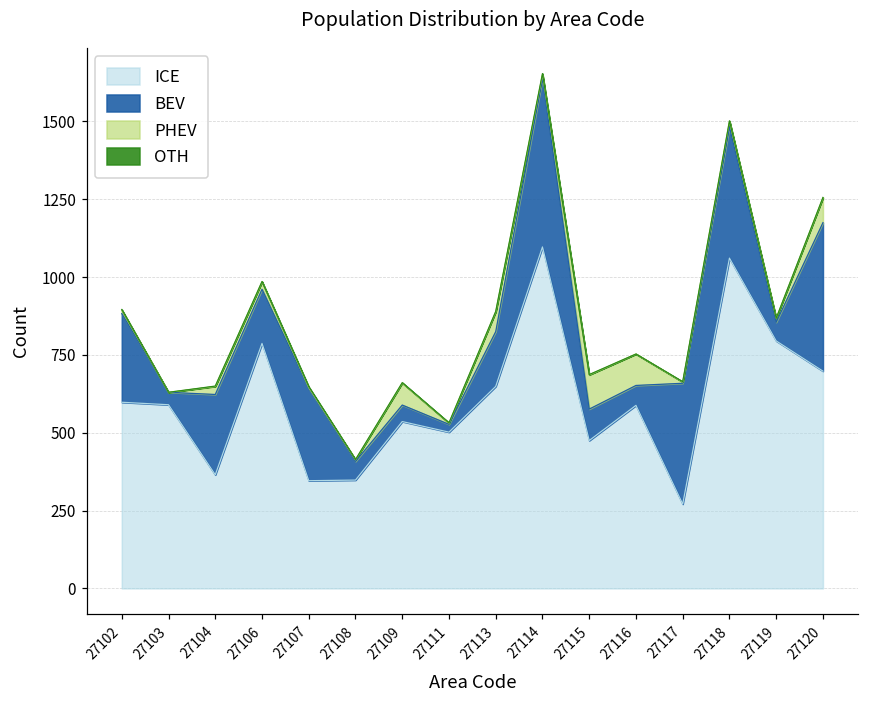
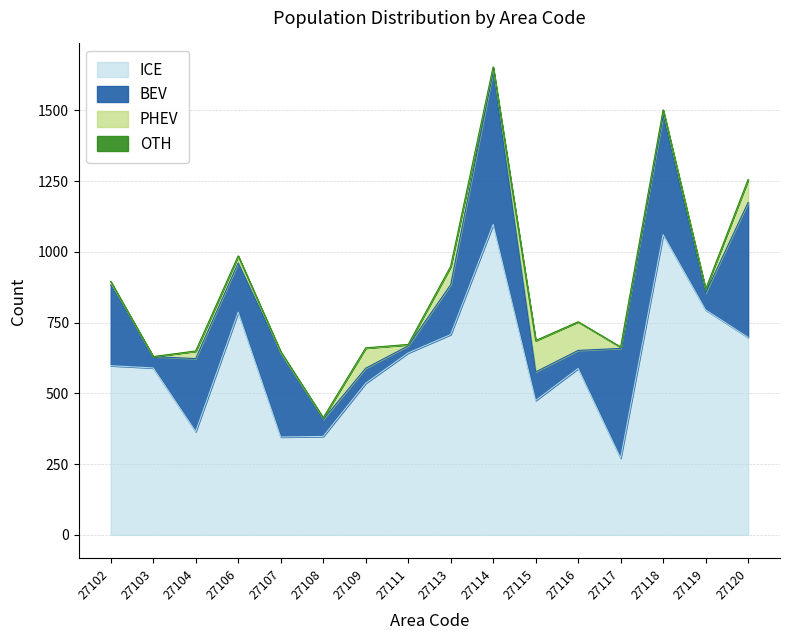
  {
    "ICE": {
      "27102": 600,
      "27103": 590,
      "27104": 370,
      "27106": 790,
      "27107": 350,
      "27108": 350,
      "27109": 540,
-     "27111": 500,
-     "27113": 650,
+     "27111": 640,
+     "27113": 710,
      "27114": 1100,
      "27115": 480,
      "27116": 590,
      "27117": 270,
      "27118": 1060,
      "27119": 800,
      "27120": 700
    },
    "BEV": {
      "27102": 290,
      "27104": 260,
      "27106": 170,
      "27109": 50,
      "27113": 180,
      "27114": 540,
      "27115": 100,
      "27116": 60,
      "27118": 420,
      "27119": 60,
      "27120": 480
    }
  }
